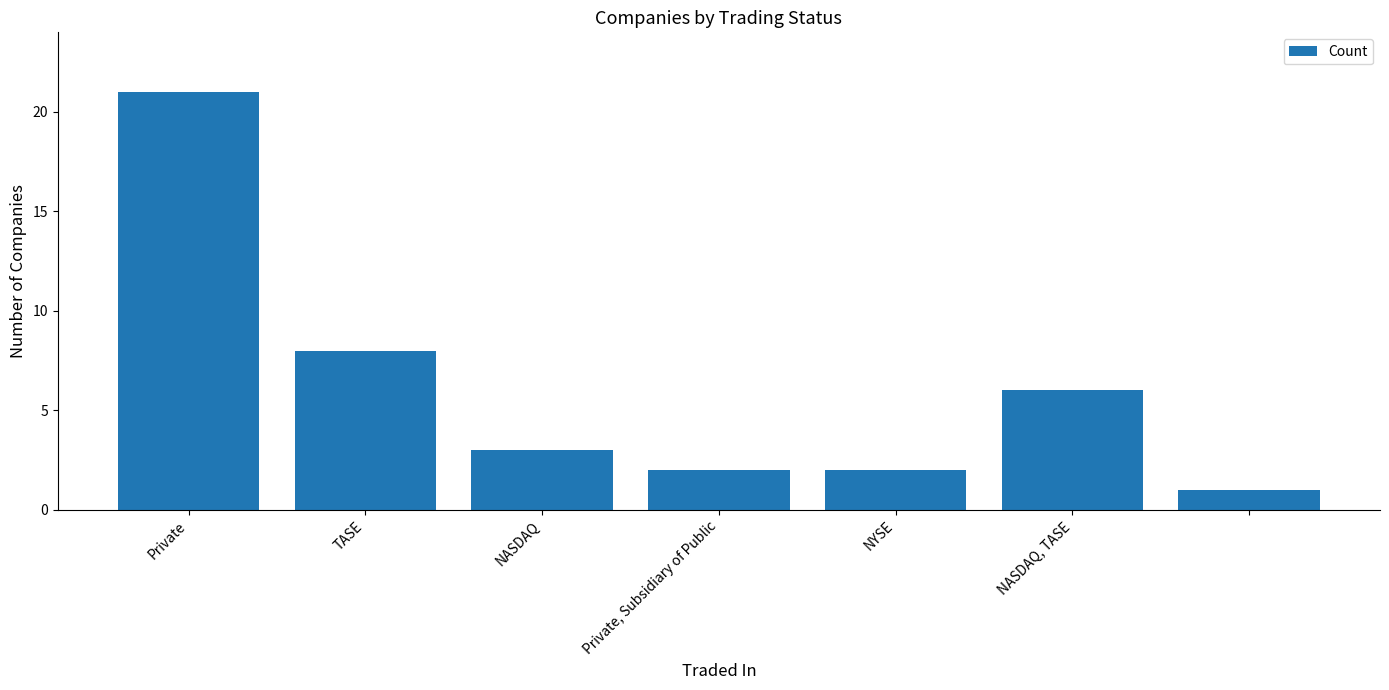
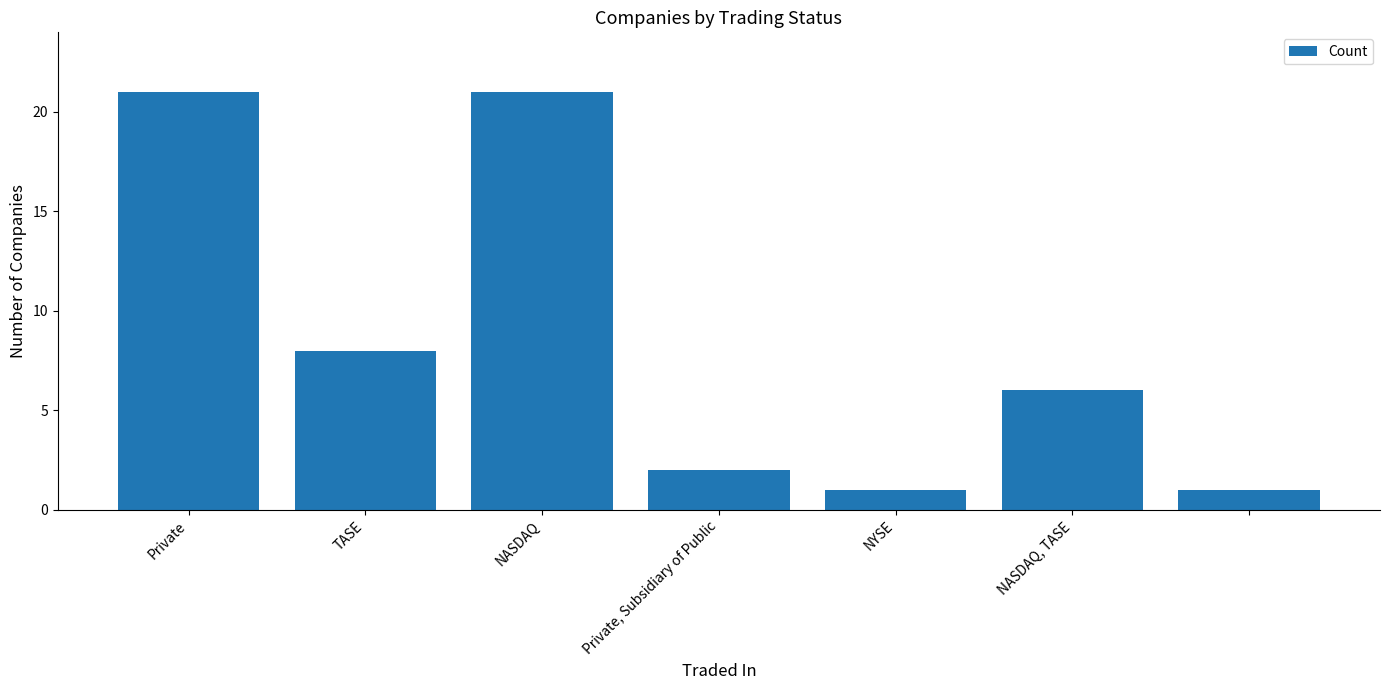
  {
    "Private": 21,
    "TASE": 8,
-   "NASDAQ": 3,
+   "NASDAQ": 21,
    "Private, Subsidiary of Public": 2,
-   "NYSE": 2,
+   "NYSE": 1,
    "NASDAQ, TASE": 6
  }
